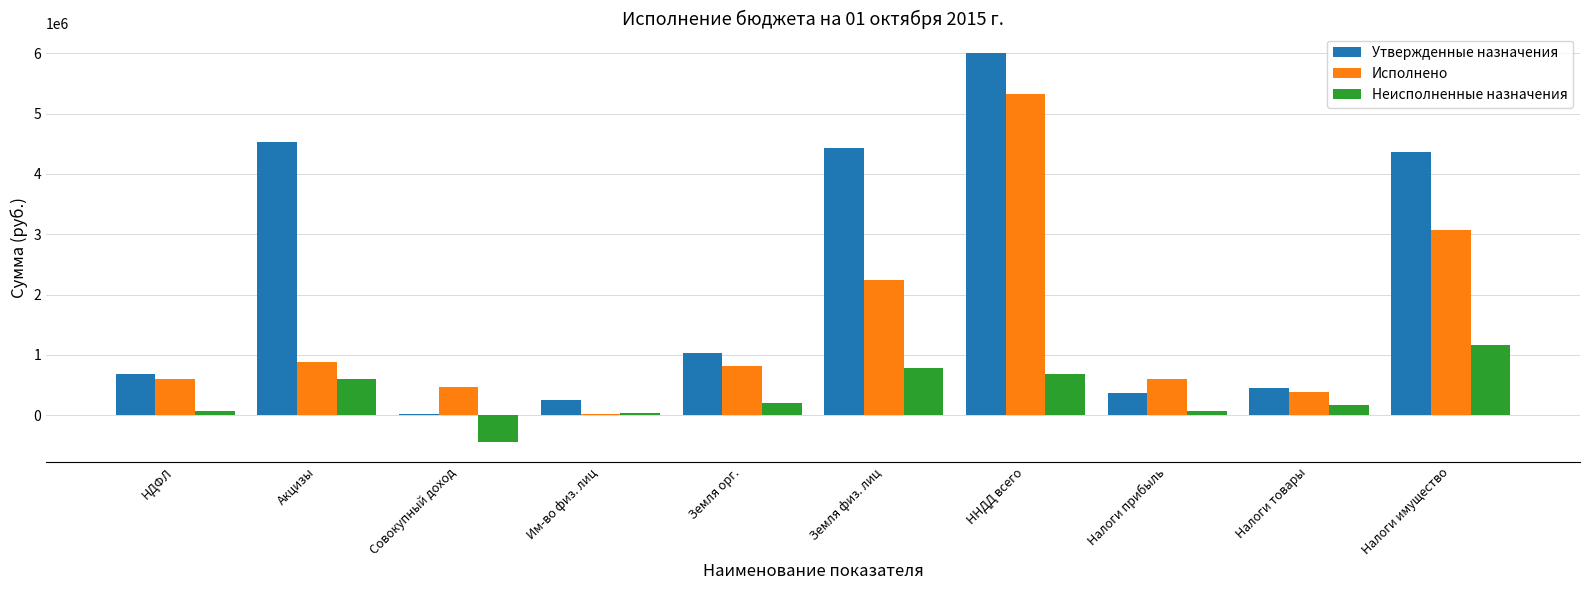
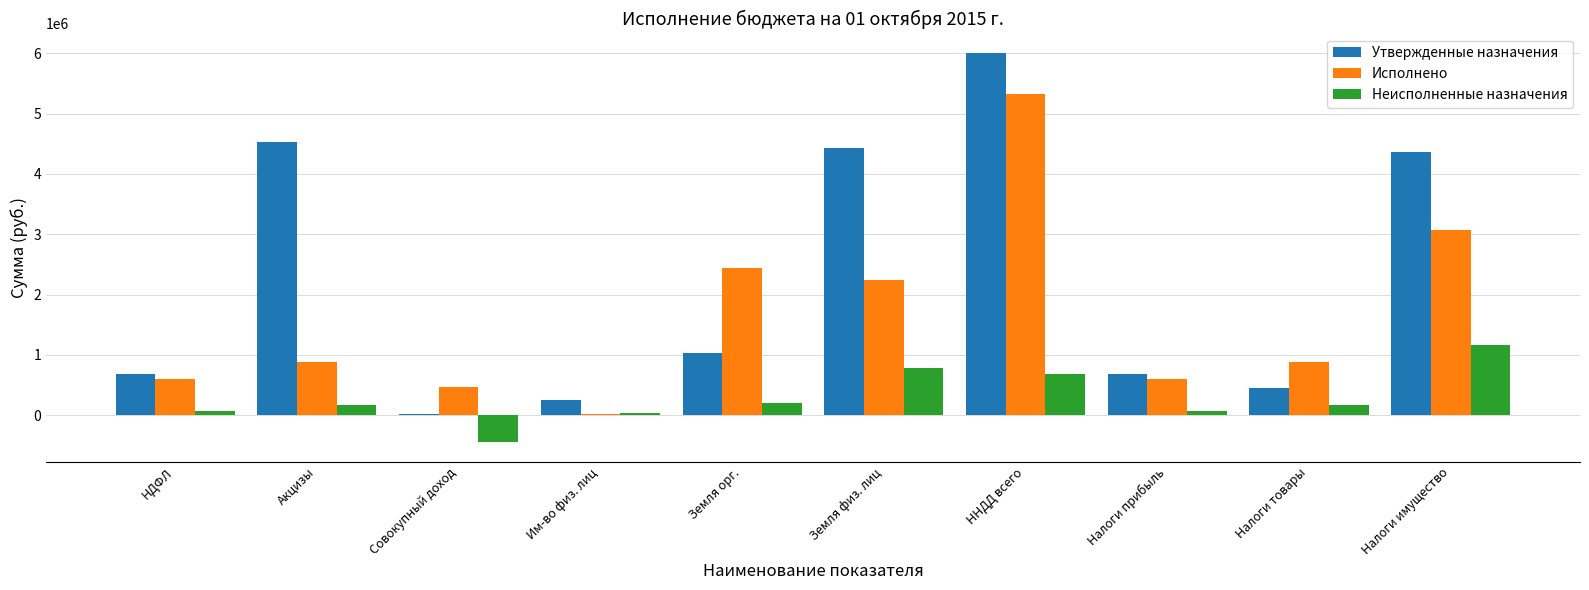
  {
    "Утвержденные назначения": {
      "НДФЛ": 700000,
      "Акцизы": 4500000,
      "Им-во физ. лиц": 200000,
      "Земля орг.": 1000000,
      "Земля физ. лиц": 4400000,
      "ННДД всего": 6000000,
-     "Налоги прибыль": 400000,
+     "Налоги прибыль": 700000,
      "Налоги товары": 400000,
      "Налоги имущество": 4400000
    },
    "Исполнено": {
      "НДФЛ": 600000,
      "Акцизы": 900000,
      "Совокупный доход": 500000,
-     "Земля орг.": 800000,
+     "Земля орг.": 2400000,
      "Земля физ. лиц": 2200000,
      "ННДД всего": 5300000,
      "Налоги прибыль": 600000,
-     "Налоги товары": 400000,
+     "Налоги товары": 900000,
      "Налоги имущество": 3100000
    },
    "Неисполненные назначения": {
      "НДФЛ": 100000,
-     "Акцизы": 600000,
+     "Акцизы": 200000,
      "Совокупный доход": -400000,
      "Земля орг.": 200000,
      "Земля физ. лиц": 800000,
      "ННДД всего": 700000,
      "Налоги прибыль": 100000,
      "Налоги товары": 200000,
      "Налоги имущество": 1200000
    }
  }
